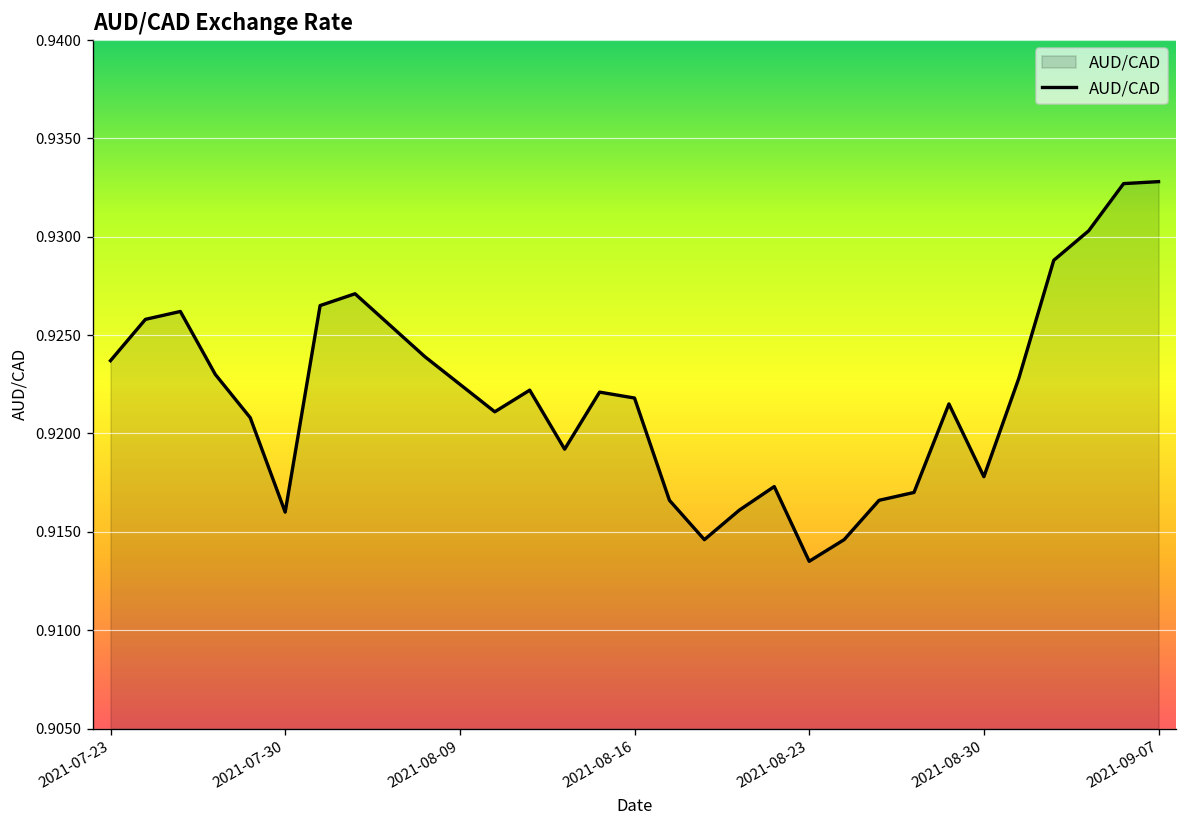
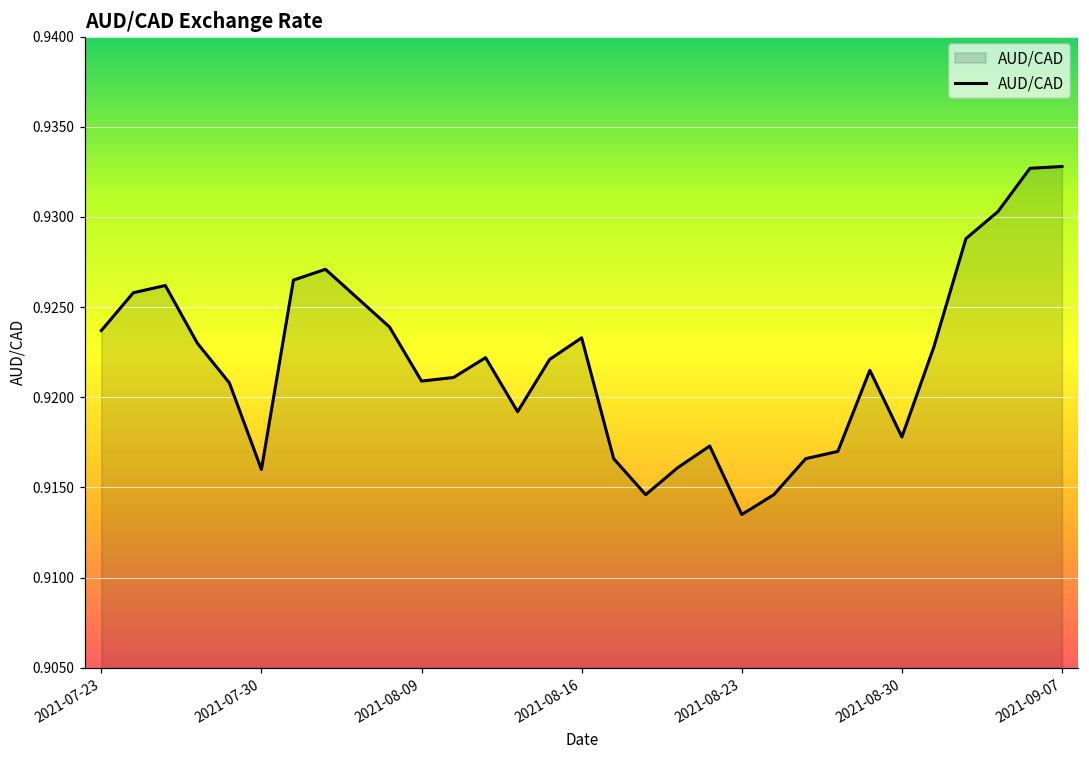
  {
    "2021-07-23": 0.9237,
    "2021-07-30": 0.9160,
-   "2021-08-09": 0.9225,
-   "2021-08-16": 0.9218,
+   "2021-08-09": 0.9209,
+   "2021-08-16": 0.9233,
    "2021-08-23": 0.9135,
    "2021-08-30": 0.9178,
    "2021-09-07": 0.9328
  }
